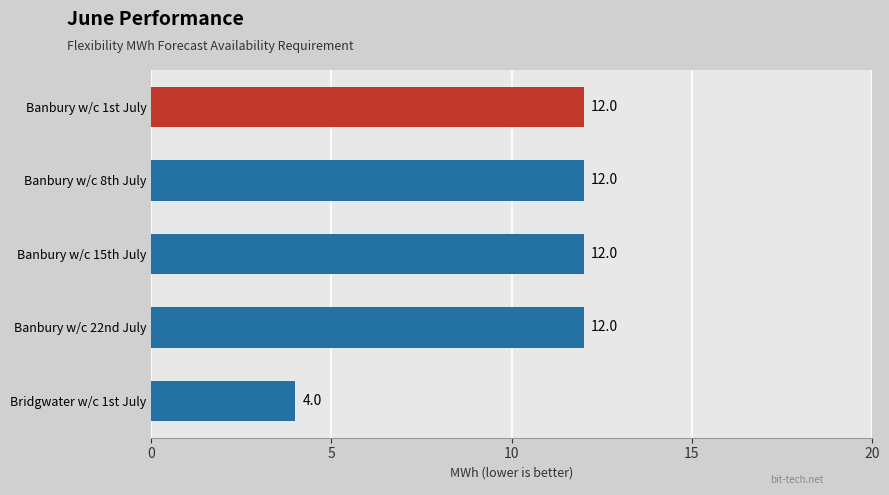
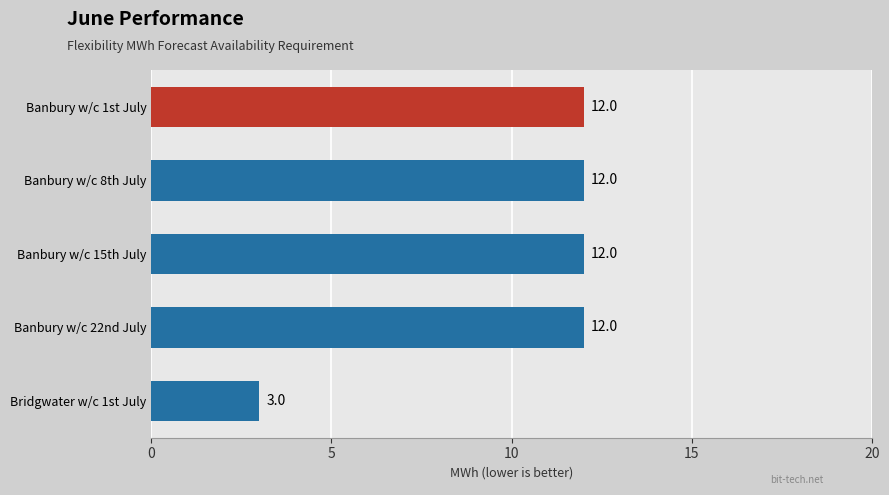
  {
    "Banbury w/c 1st July": 12.0,
    "Banbury w/c 8th July": 12.0,
    "Banbury w/c 15th July": 12.0,
    "Banbury w/c 22nd July": 12.0,
-   "Bridgwater w/c 1st July": 4.0
+   "Bridgwater w/c 1st July": 3.0
  }
